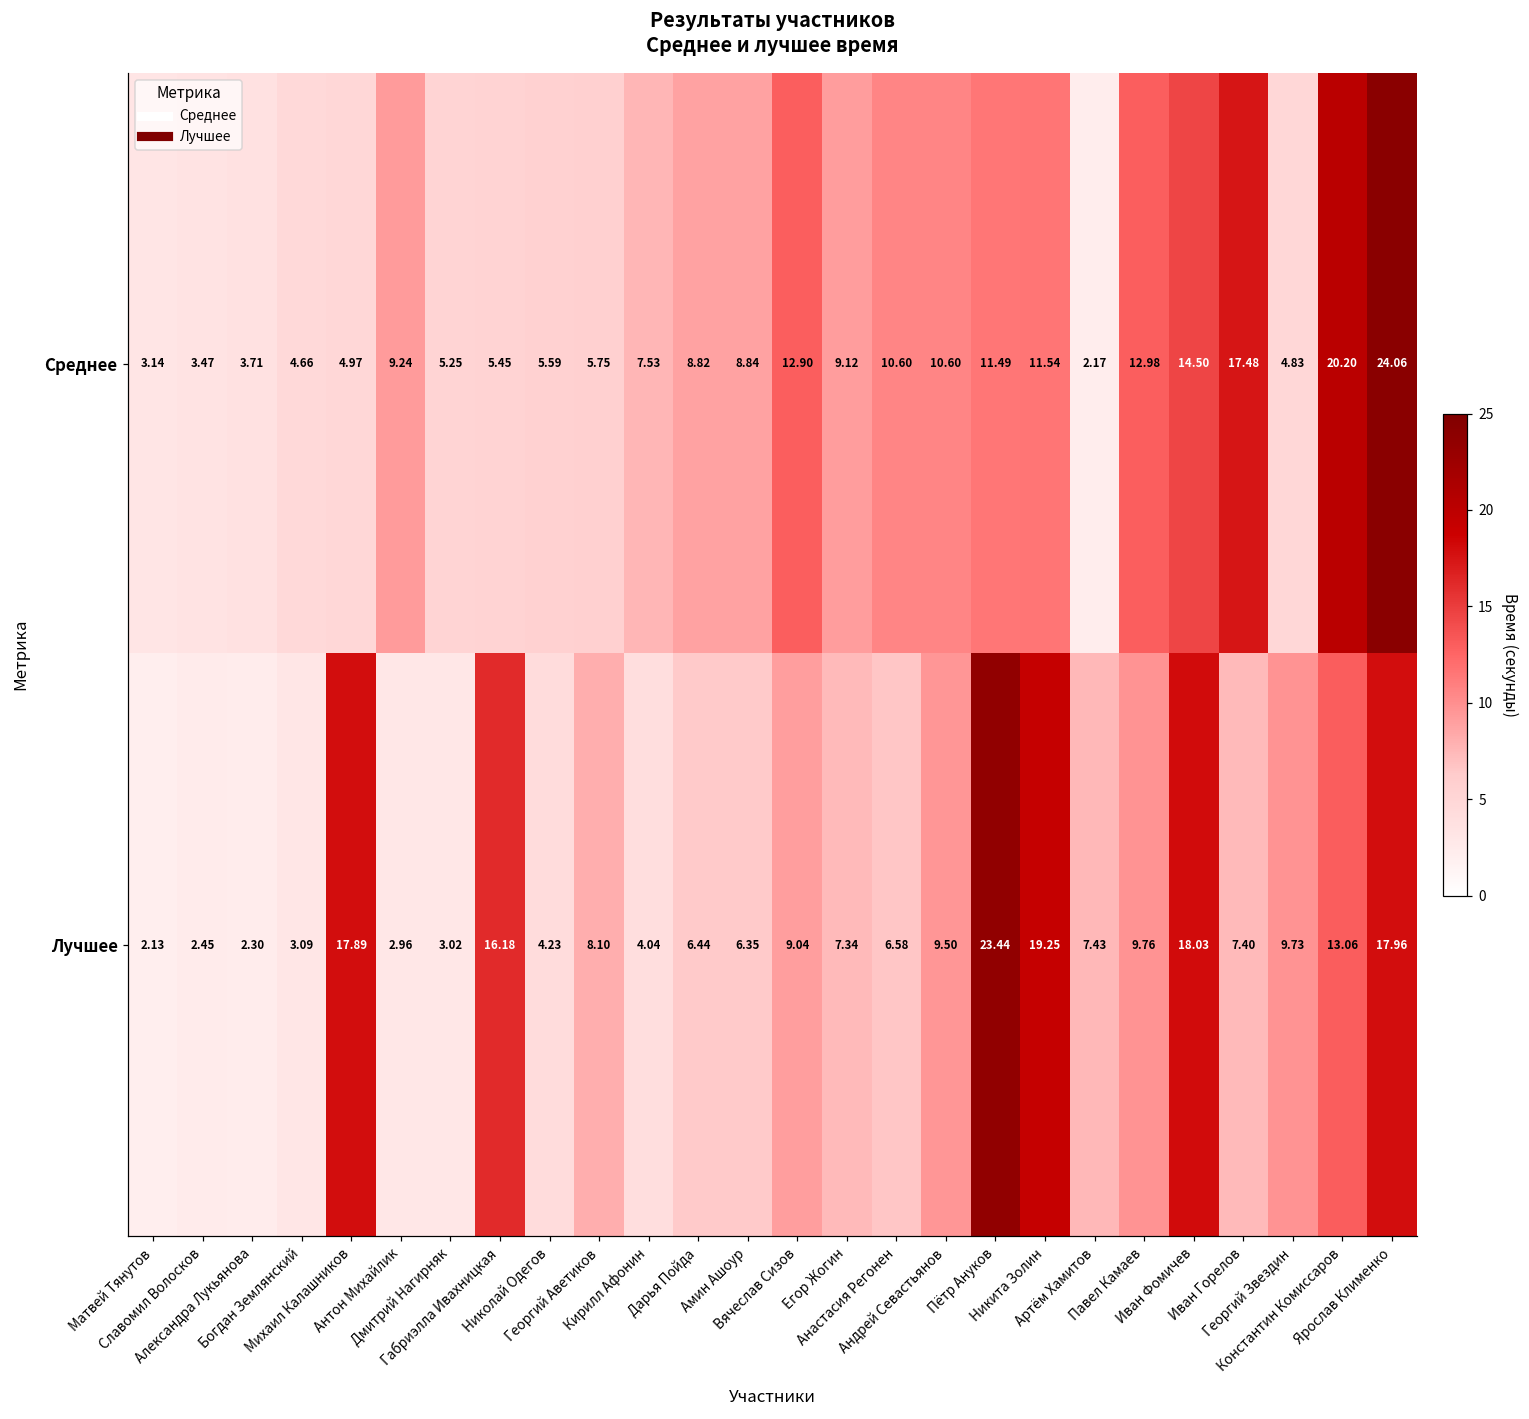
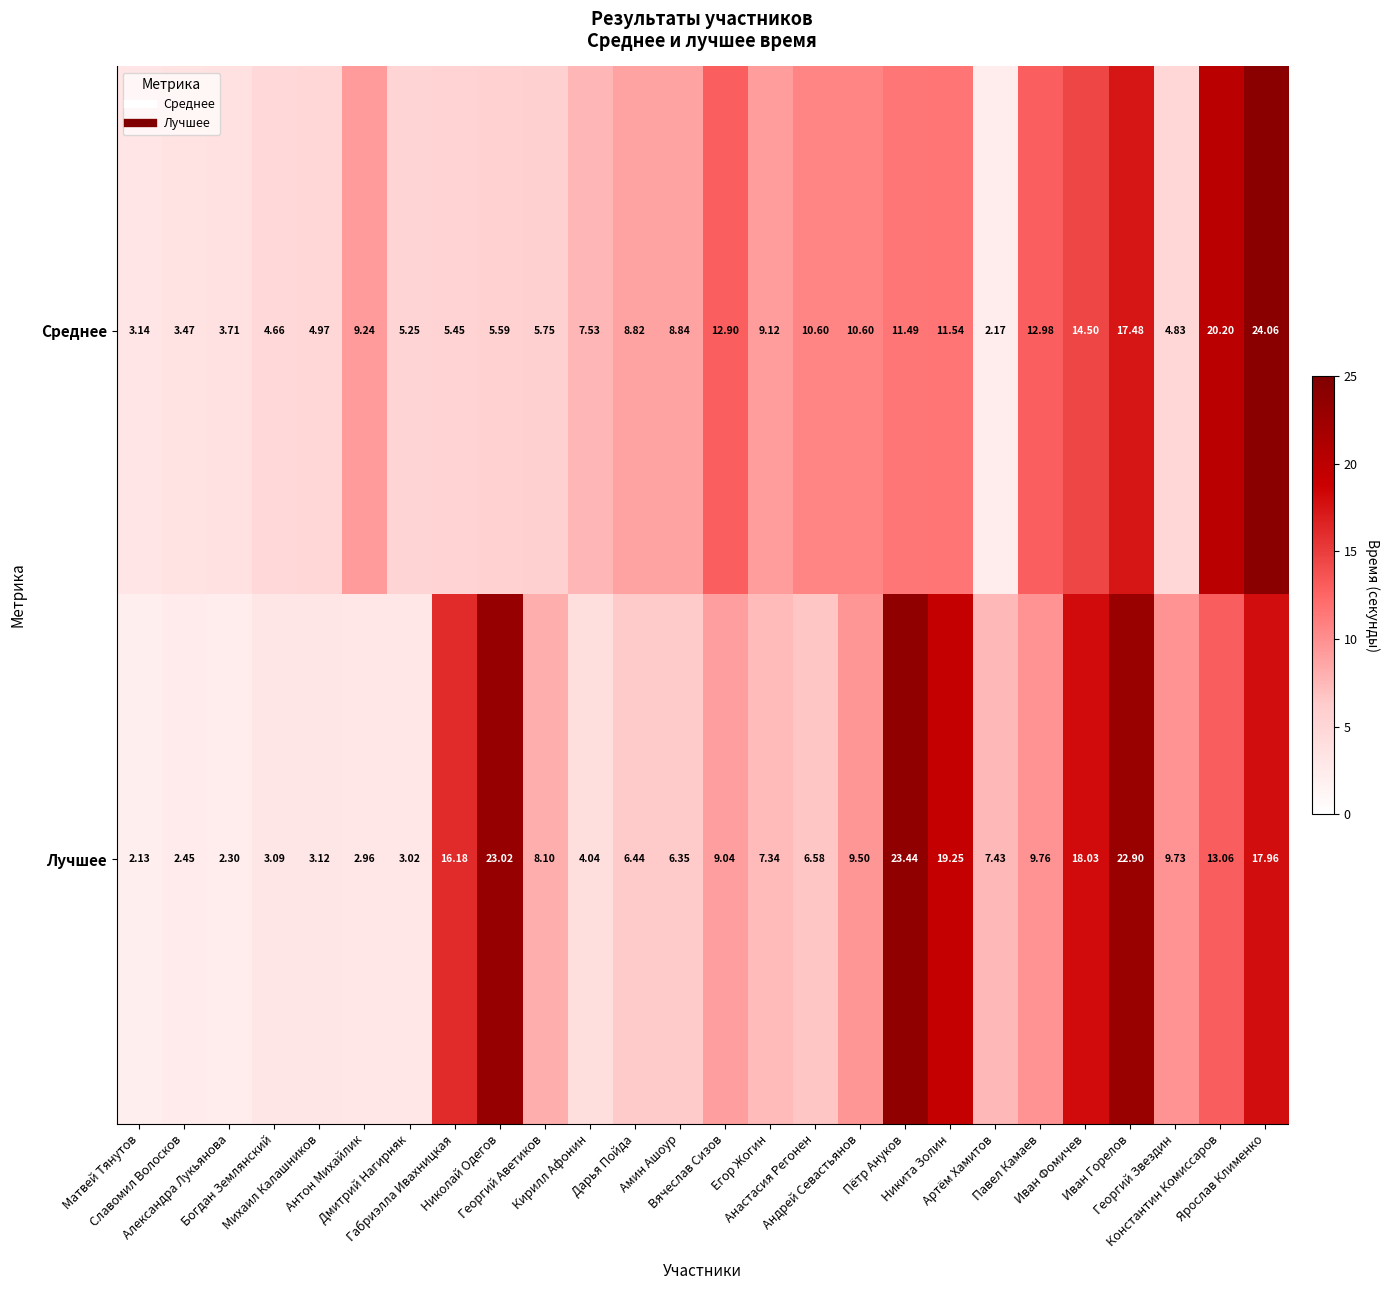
  {
    "Среднее": {
      "Матвей Тянутов": 3.14,
      "Славомил Волосков": 3.47,
      "Александра Лукьянова": 3.71,
      "Богдан Землянский": 4.66,
      "Михаил Калашников": 4.97,
      "Антон Михайлик": 9.24,
      "Дмитрий Нагирняк": 5.25,
      "Габриэлла Ивахницкая": 5.45,
      "Николай Одегов": 5.59,
      "Георгий Аветиков": 5.75,
      "Кирилл Афонин": 7.53,
      "Дарья Пойда": 8.82,
      "Амин Ашоур": 8.84,
      "Вячеслав Сизов": 12.90,
      "Егор Жогин": 9.12,
      "Анастасия Регонен": 10.60,
      "Андрей Севастьянов": 10.60,
      "Пётр Ануков": 11.49,
      "Никита Золин": 11.54,
      "Артём Хамитов": 2.17,
      "Павел Камаев": 12.98,
      "Иван Фомичев": 14.50,
      "Иван Горелов": 17.48,
      "Георгий Звездин": 4.83,
      "Константин Комиссаров": 20.20,
      "Ярослав Клименко": 24.06
    },
    "Лучшее": {
      "Матвей Тянутов": 2.13,
      "Славомил Волосков": 2.45,
      "Александра Лукьянова": 2.30,
      "Богдан Землянский": 3.09,
-     "Михаил Калашников": 17.89,
+     "Михаил Калашников": 3.12,
      "Антон Михайлик": 2.96,
      "Дмитрий Нагирняк": 3.02,
      "Габриэлла Ивахницкая": 16.18,
-     "Николай Одегов": 4.23,
+     "Николай Одегов": 23.02,
      "Георгий Аветиков": 8.10,
      "Кирилл Афонин": 4.04,
      "Дарья Пойда": 6.44,
      "Амин Ашоур": 6.35,
      "Вячеслав Сизов": 9.04,
      "Егор Жогин": 7.34,
      "Анастасия Регонен": 6.58,
      "Андрей Севастьянов": 9.50,
      "Пётр Ануков": 23.44,
      "Никита Золин": 19.25,
      "Артём Хамитов": 7.43,
      "Павел Камаев": 9.76,
      "Иван Фомичев": 18.03,
-     "Иван Горелов": 7.40,
+     "Иван Горелов": 22.90,
      "Георгий Звездин": 9.73,
      "Константин Комиссаров": 13.06,
      "Ярослав Клименко": 17.96
    }
  }
